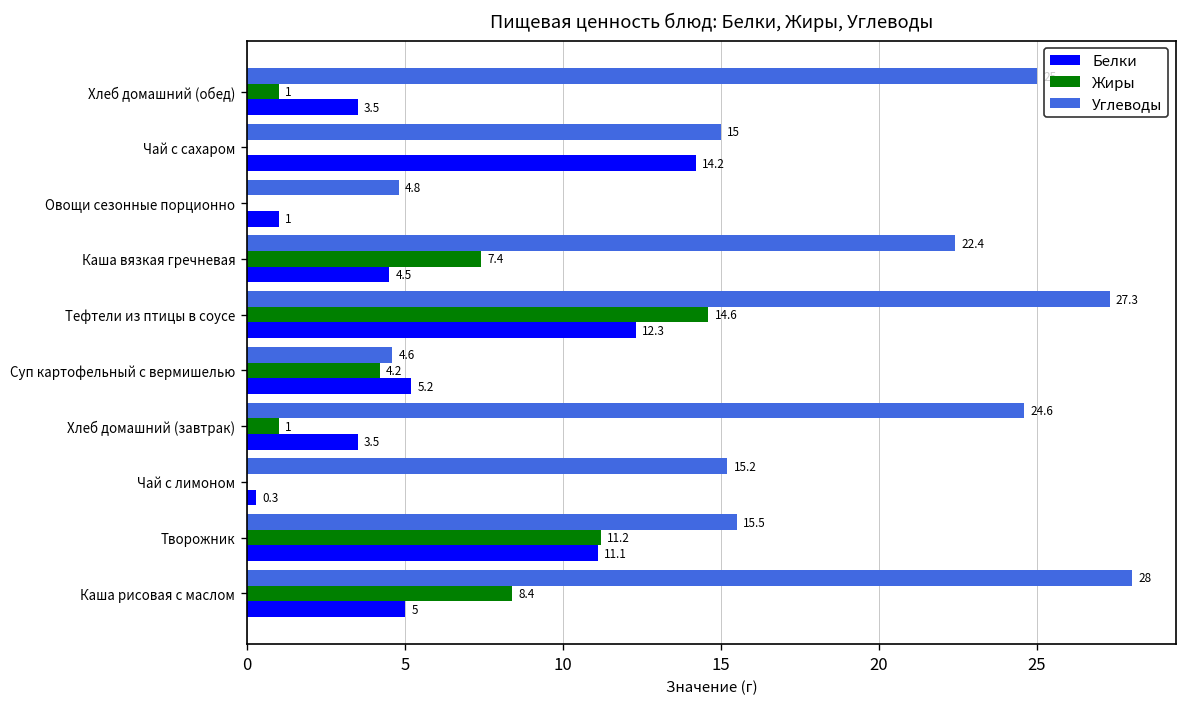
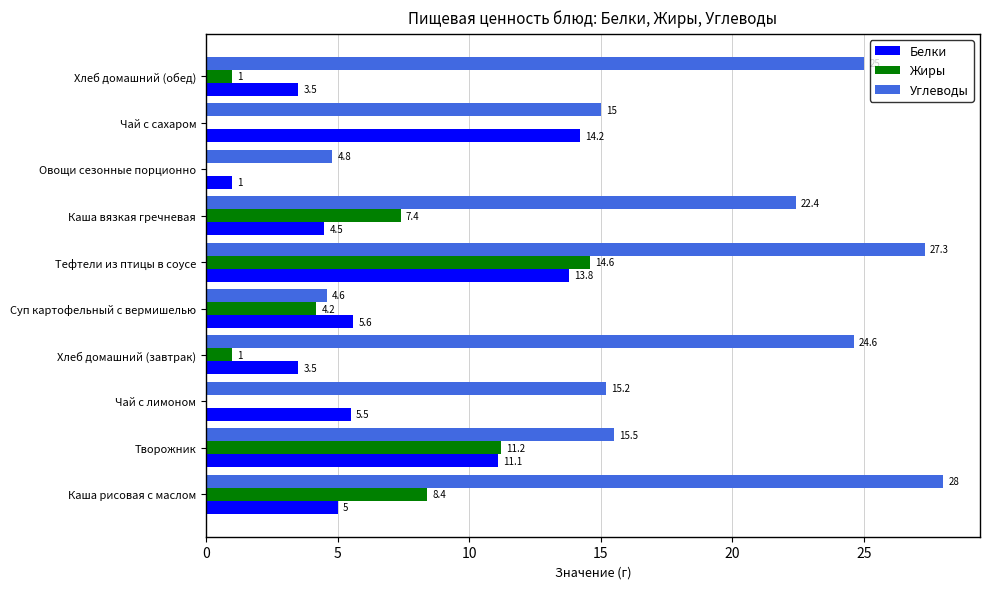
  {
    "Белки": {
      "Хлеб домашний (обед)": 3.5,
      "Чай с сахаром": 14.2,
      "Овощи сезонные порционно": 1,
      "Каша вязкая гречневая": 4.5,
-     "Тефтели из птицы в соусе": 12.3,
-     "Суп картофельный с вермишелью": 5.2,
+     "Тефтели из птицы в соусе": 13.8,
+     "Суп картофельный с вермишелью": 5.6,
      "Хлеб домашний (завтрак)": 3.5,
-     "Чай с лимоном": 0.3,
+     "Чай с лимоном": 5.5,
      "Творожник": 11.1,
      "Каша рисовая с маслом": 5
    },
    "Жиры": {
      "Хлеб домашний (обед)": 1,
      "Каша вязкая гречневая": 7.4,
      "Тефтели из птицы в соусе": 14.6,
      "Суп картофельный с вермишелью": 4.2,
      "Хлеб домашний (завтрак)": 1,
      "Творожник": 11.2,
      "Каша рисовая с маслом": 8.4
    },
    "Углеводы": {
      "Чай с сахаром": 15,
      "Овощи сезонные порционно": 4.8,
      "Каша вязкая гречневая": 22.4,
      "Тефтели из птицы в соусе": 27.3,
      "Суп картофельный с вермишелью": 4.6,
      "Хлеб домашний (завтрак)": 24.6,
      "Чай с лимоном": 15.2,
      "Творожник": 15.5,
      "Каша рисовая с маслом": 28
    }
  }
